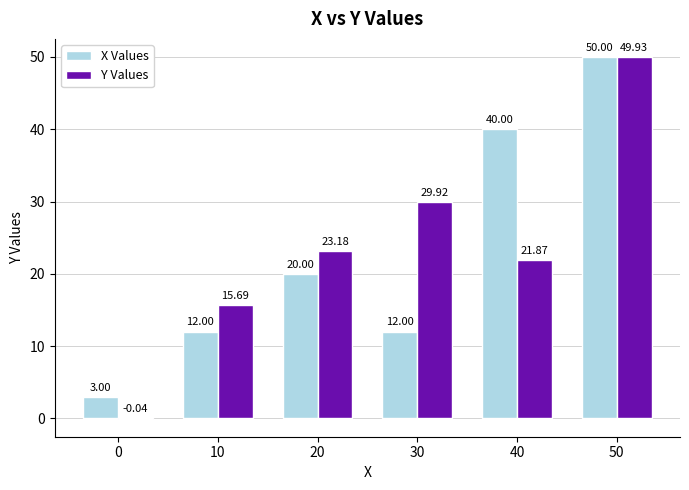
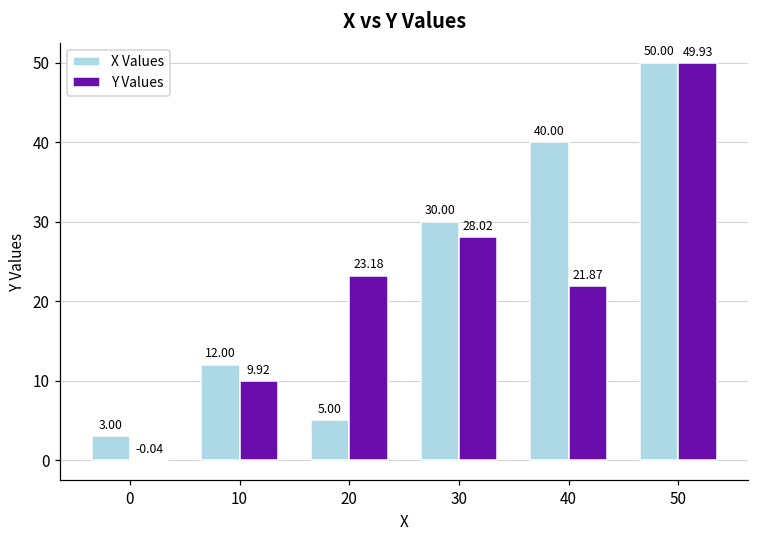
  {
    "X Values": {
      "0": 3.00,
      "10": 12.00,
-     "20": 20.00,
-     "30": 12.00,
+     "20": 5.00,
+     "30": 30.00,
      "40": 40.00,
      "50": 50.00
    },
    "Y Values": {
      "0": -0.04,
-     "10": 15.69,
+     "10": 9.92,
      "20": 23.18,
-     "30": 29.92,
+     "30": 28.02,
      "40": 21.87,
      "50": 49.93
    }
  }
